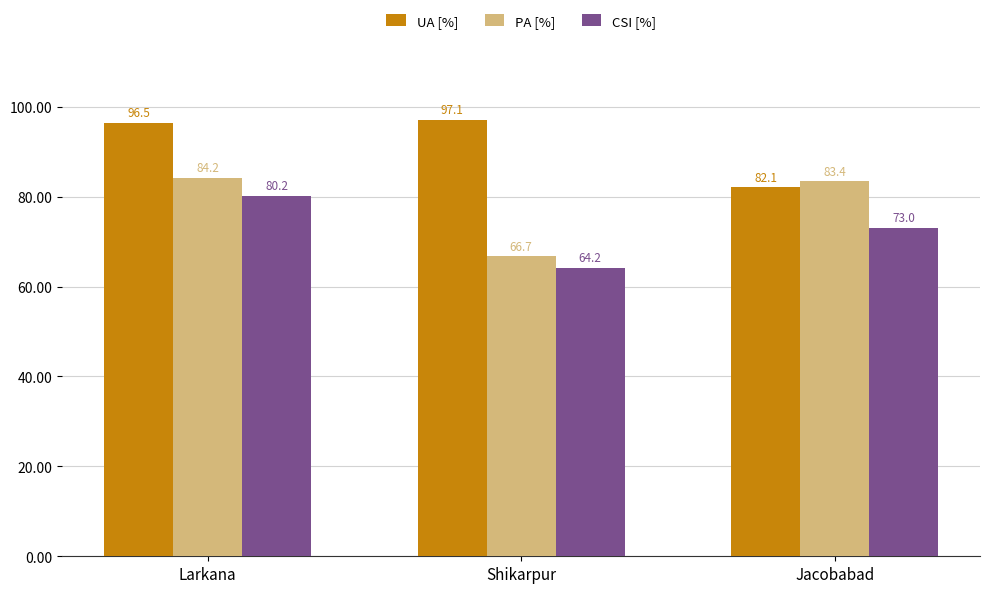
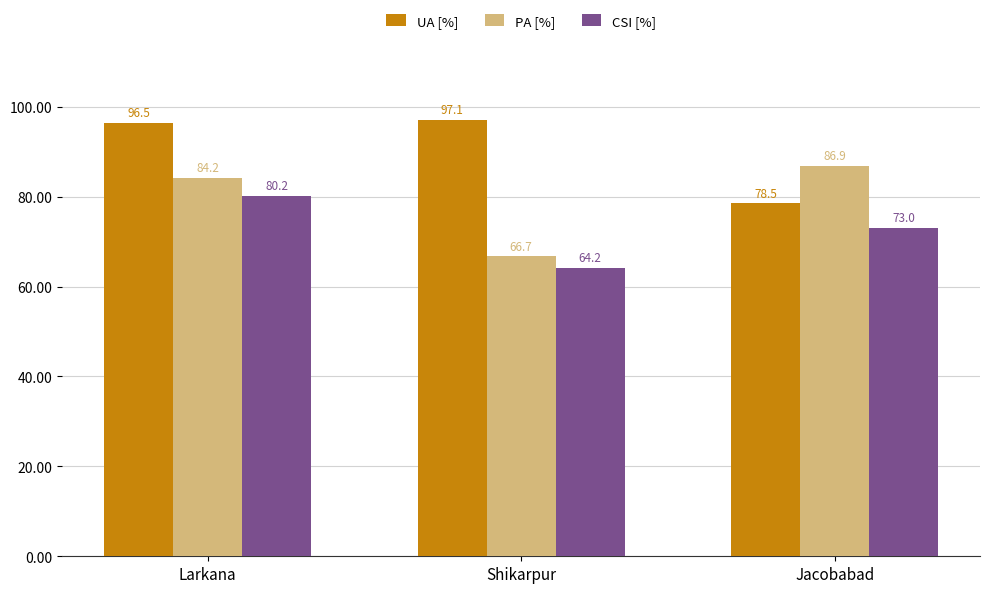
  {
    "UA [%]": {
      "Larkana": 96.5,
      "Shikarpur": 97.1,
-     "Jacobabad": 82.1
+     "Jacobabad": 78.5
    },
    "PA [%]": {
      "Larkana": 84.2,
      "Shikarpur": 66.7,
-     "Jacobabad": 83.4
+     "Jacobabad": 86.9
    },
    "CSI [%]": {
      "Larkana": 80.2,
      "Shikarpur": 64.2,
      "Jacobabad": 73.0
    }
  }
